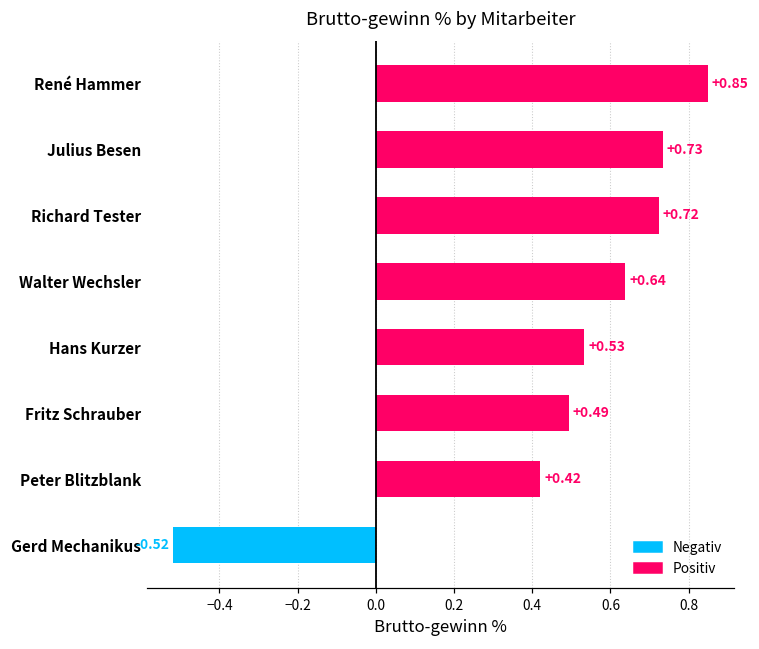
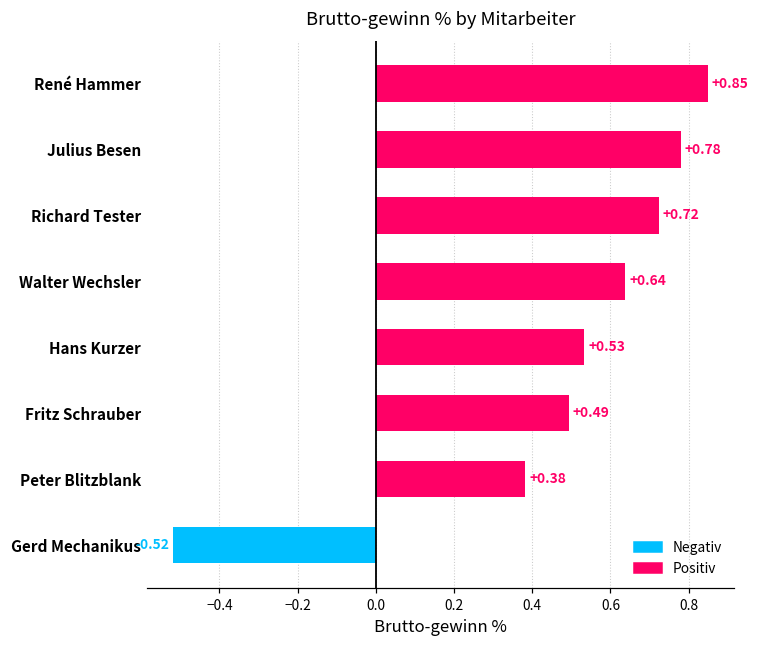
  {
    "René Hammer": "+0.85",
-   "Julius Besen": "+0.73",
+   "Julius Besen": "+0.78",
    "Richard Tester": "+0.72",
    "Walter Wechsler": "+0.64",
    "Hans Kurzer": "+0.53",
    "Fritz Schrauber": "+0.49",
-   "Peter Blitzblank": "+0.42",
+   "Peter Blitzblank": "+0.38",
    "Gerd Mechanikus": "-0.52"
  }
